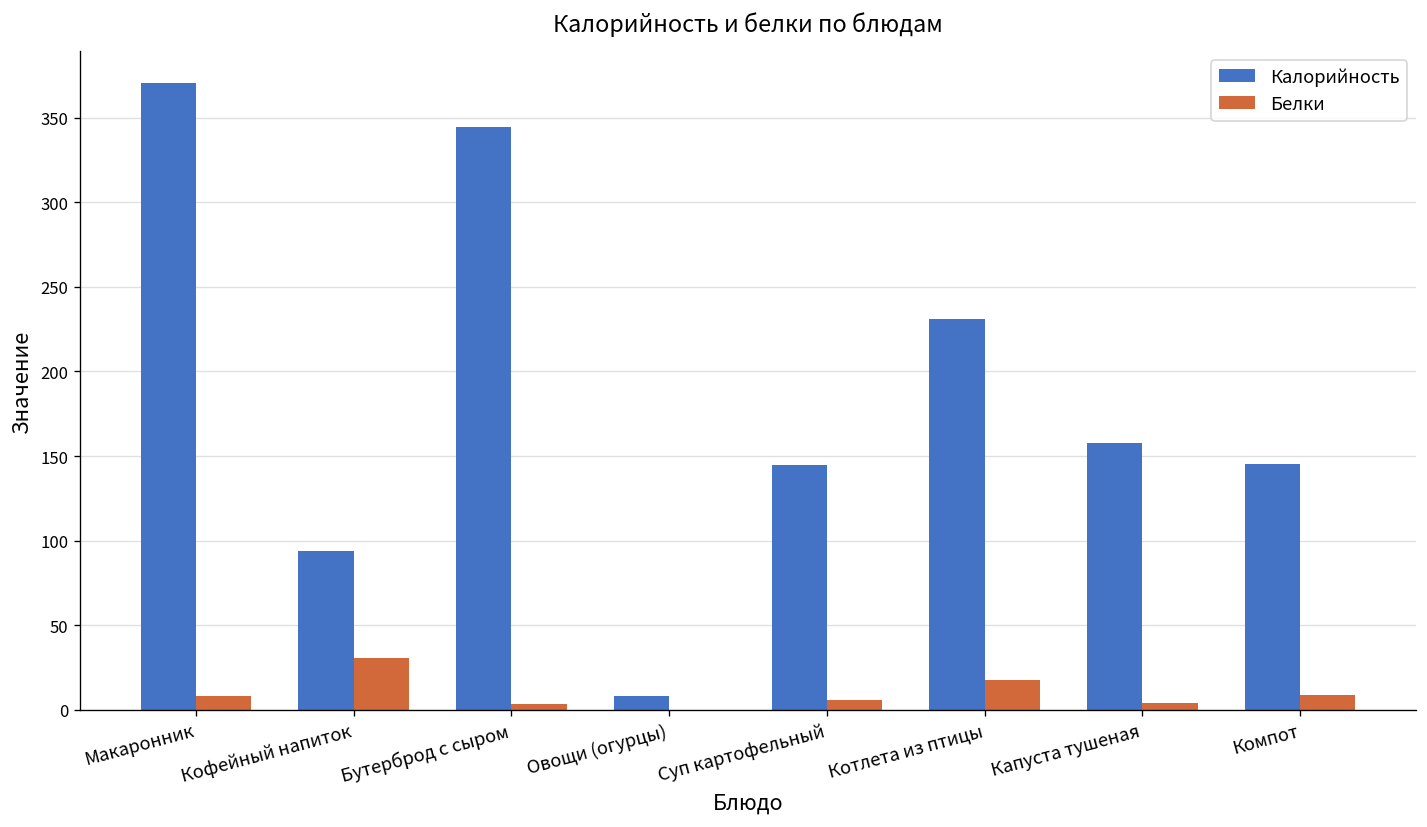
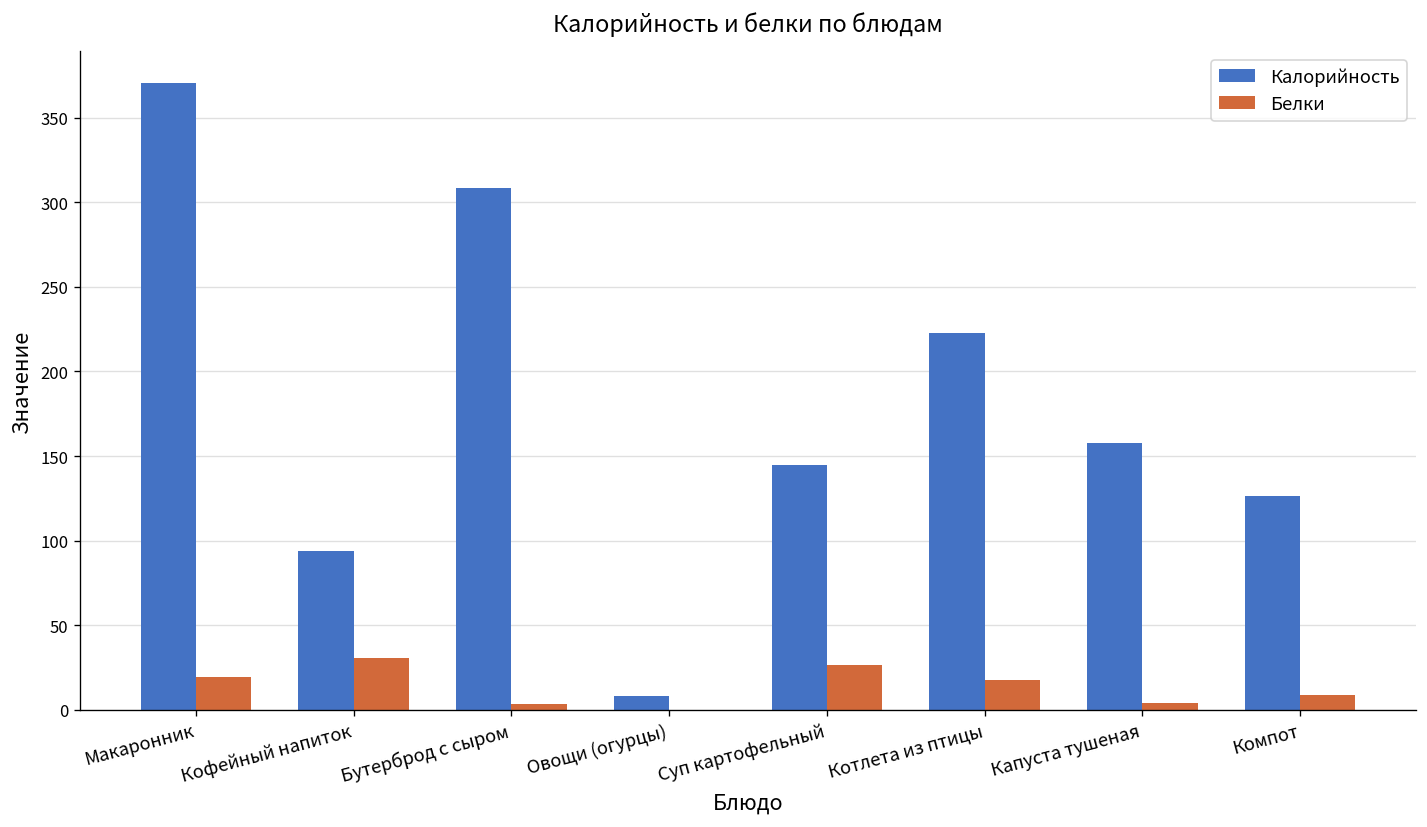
  {
    "Калорийность": {
      "Макаронник": 371,
      "Кофейный напиток": 94,
-     "Бутерброд с сыром": 345,
+     "Бутерброд с сыром": 309,
      "Овощи (огурцы)": 8,
      "Суп картофельный": 145,
-     "Котлета из птицы": 231,
+     "Котлета из птицы": 223,
      "Капуста тушеная": 158,
-     "Компот": 145
+     "Компот": 126
    },
    "Белки": {
-     "Макаронник": 8,
+     "Макаронник": 20,
      "Кофейный напиток": 31,
      "Бутерброд с сыром": 4,
      "Овощи (огурцы)": 0,
-     "Суп картофельный": 6,
+     "Суп картофельный": 26,
      "Котлета из птицы": 18,
      "Капуста тушеная": 4,
      "Компот": 9
    }
  }
